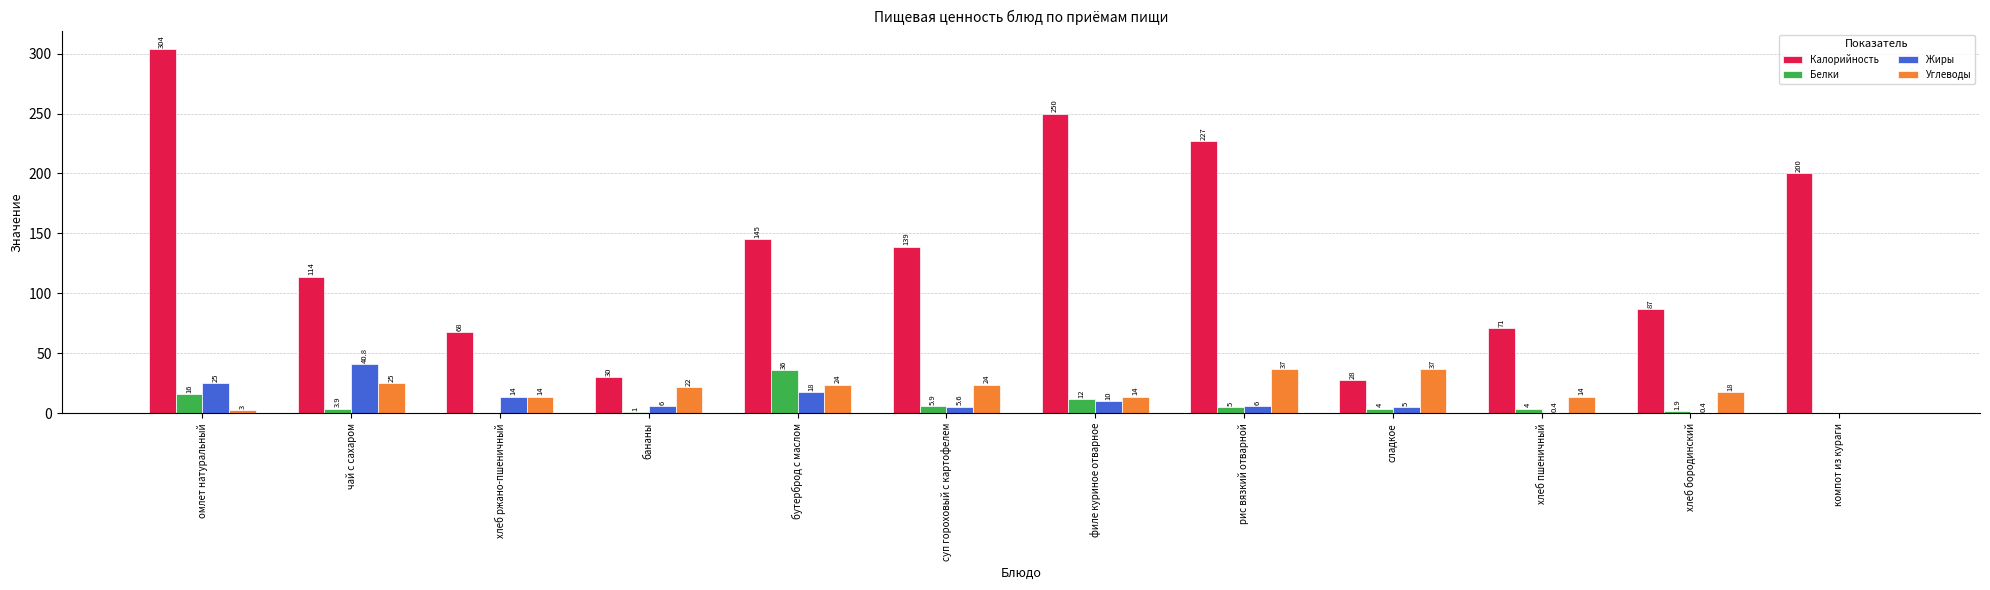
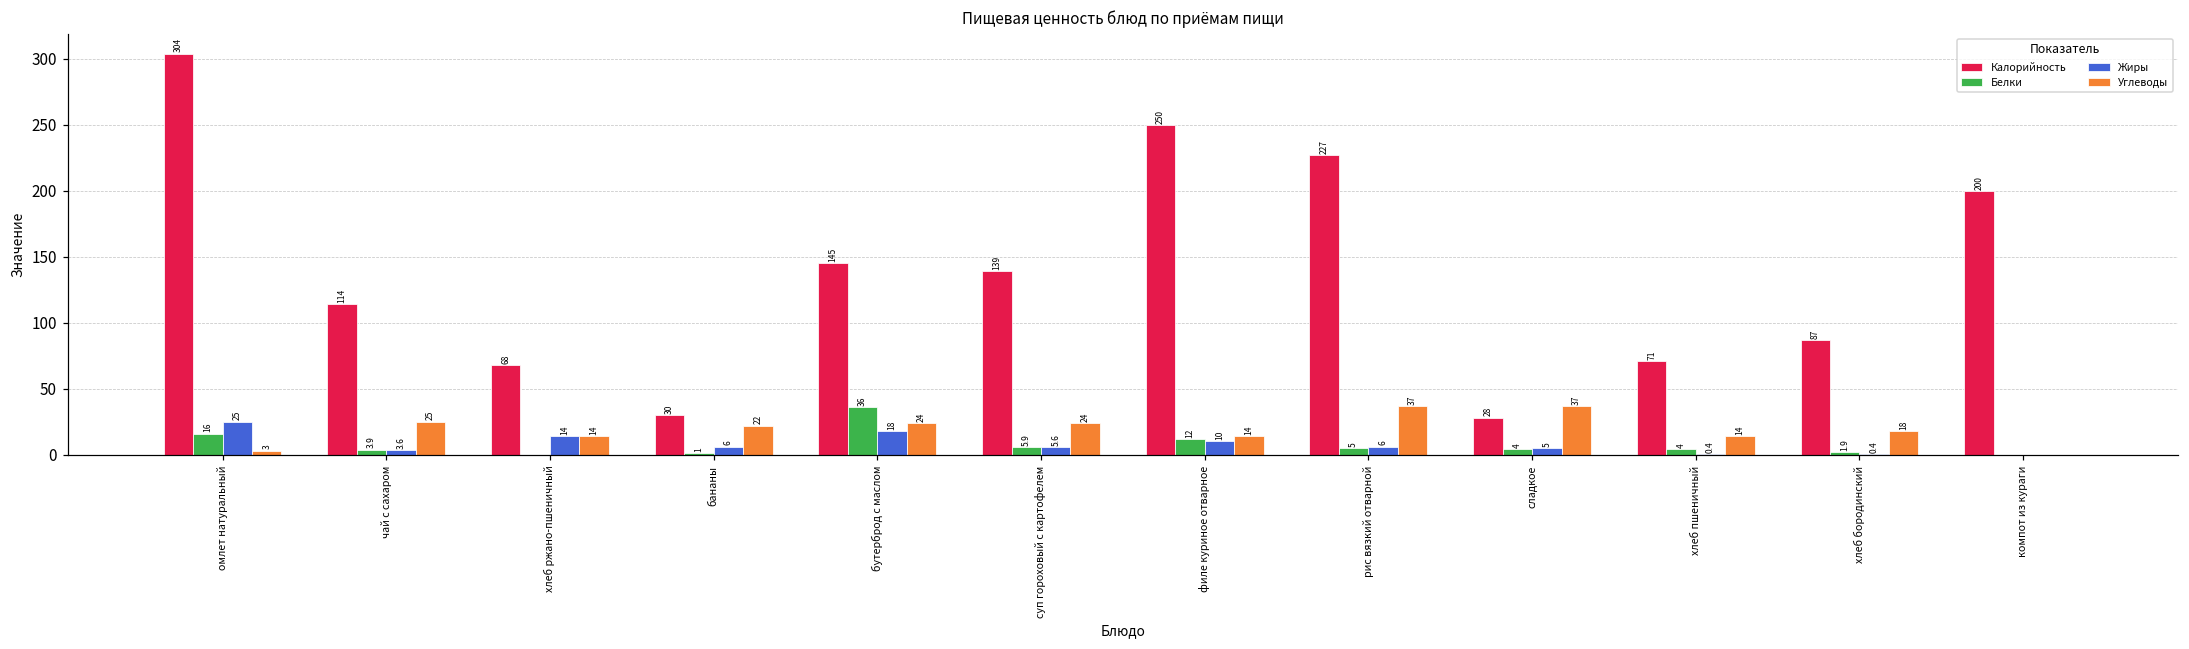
  {
    "Калорийность": {
      "омлет натуральный": 304,
      "чай с сахаром": 114,
      "хлеб ржано-пшеничный": 68,
      "бананы": 30,
      "бутерброд с маслом": 145,
      "суп гороховый с картофелем": 139,
      "филе куриное отварное": 250,
      "рис вязкий отварной": 227,
      "сладкое": 28,
      "хлеб пшеничный": 71,
      "хлеб бородинский": 87,
      "компот из кураги": 200
    },
    "Белки": {
      "омлет натуральный": 16,
      "чай с сахаром": 3.9,
      "бананы": 1,
      "бутерброд с маслом": 36,
      "суп гороховый с картофелем": 5.9,
      "филе куриное отварное": 12,
      "рис вязкий отварной": 5,
      "сладкое": 4,
      "хлеб пшеничный": 4,
      "хлеб бородинский": 1.9
    },
    "Жиры": {
      "омлет натуральный": 25,
-     "чай с сахаром": 40.8,
+     "чай с сахаром": 3.6,
      "хлеб ржано-пшеничный": 14,
      "бананы": 6,
      "бутерброд с маслом": 18,
      "суп гороховый с картофелем": 5.6,
      "филе куриное отварное": 10,
      "рис вязкий отварной": 6,
      "сладкое": 5,
      "хлеб пшеничный": 0.4,
      "хлеб бородинский": 0.4
    },
    "Углеводы": {
      "омлет натуральный": 3,
      "чай с сахаром": 25,
      "хлеб ржано-пшеничный": 14,
      "бананы": 22,
      "бутерброд с маслом": 24,
      "суп гороховый с картофелем": 24,
      "филе куриное отварное": 14,
      "рис вязкий отварной": 37,
      "сладкое": 37,
      "хлеб пшеничный": 14,
      "хлеб бородинский": 18
    }
  }
